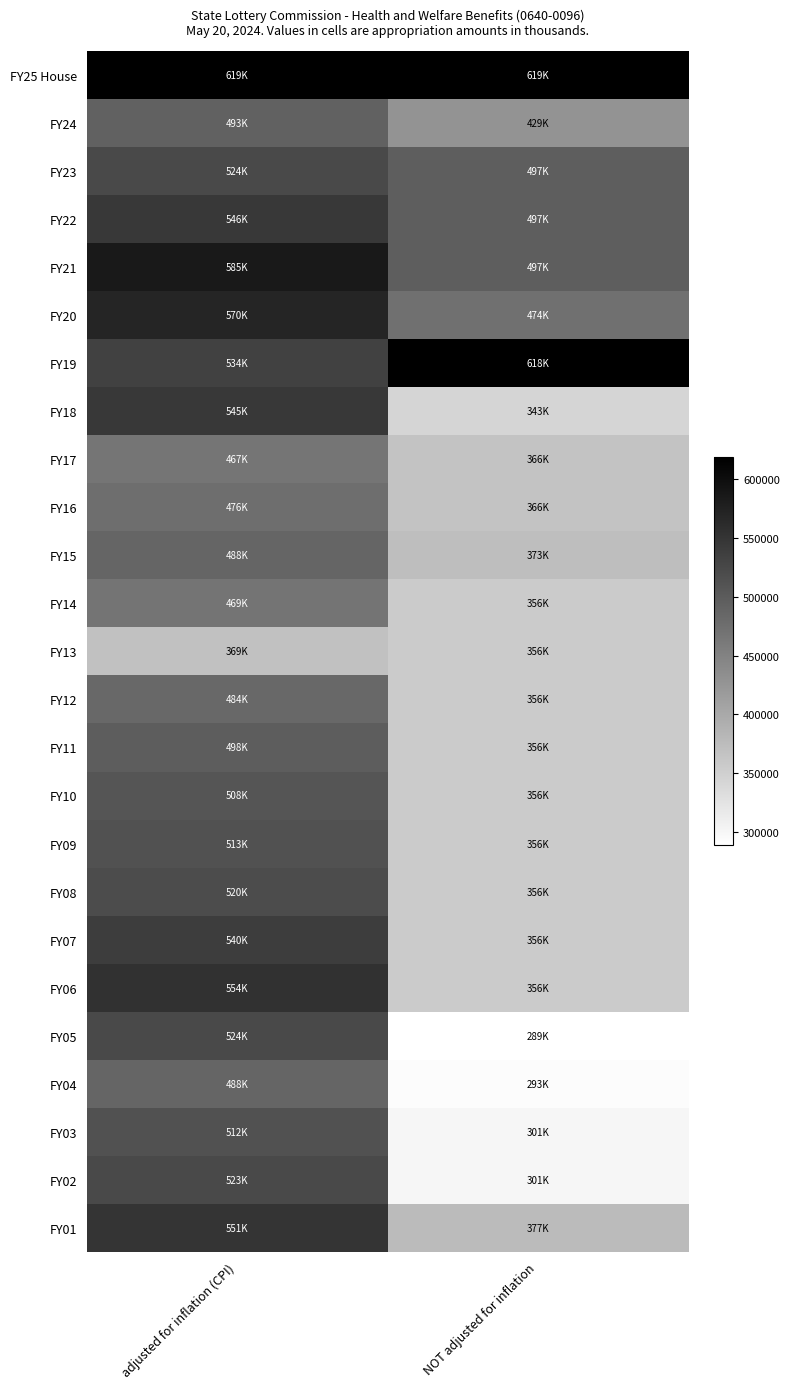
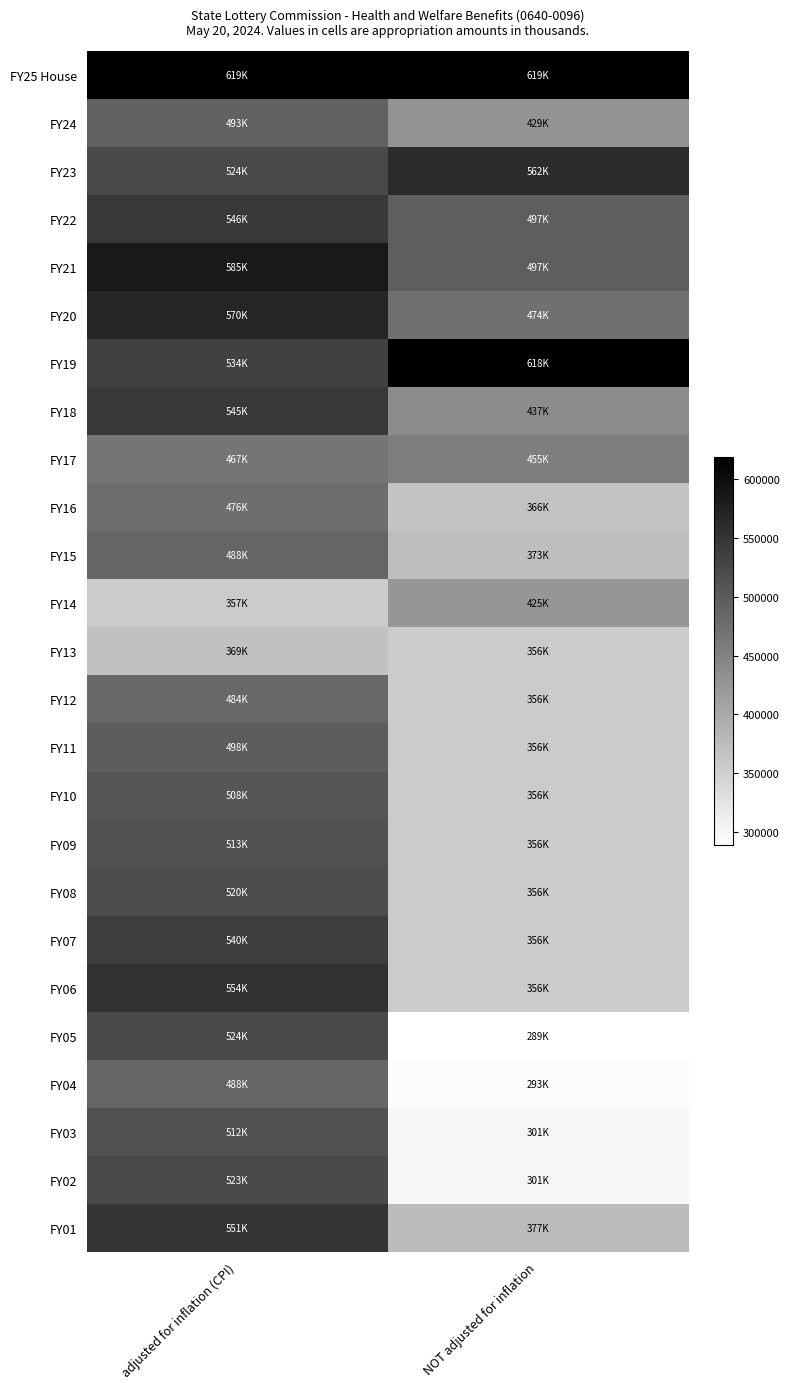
  {
    "FY25 House": {
      "adjusted for inflation (CPI)": "619K",
      "NOT adjusted for inflation": "619K"
    },
    "FY24": {
      "adjusted for inflation (CPI)": "493K",
      "NOT adjusted for inflation": "429K"
    },
    "FY23": {
      "adjusted for inflation (CPI)": "524K",
-     "NOT adjusted for inflation": "497K"
+     "NOT adjusted for inflation": "562K"
    },
    "FY22": {
      "adjusted for inflation (CPI)": "546K",
      "NOT adjusted for inflation": "497K"
    },
    "FY21": {
      "adjusted for inflation (CPI)": "585K",
      "NOT adjusted for inflation": "497K"
    },
    "FY20": {
      "adjusted for inflation (CPI)": "570K",
      "NOT adjusted for inflation": "474K"
    },
    "FY19": {
      "adjusted for inflation (CPI)": "534K",
      "NOT adjusted for inflation": "618K"
    },
    "FY18": {
      "adjusted for inflation (CPI)": "545K",
-     "NOT adjusted for inflation": "343K"
+     "NOT adjusted for inflation": "437K"
    },
    "FY17": {
      "adjusted for inflation (CPI)": "467K",
-     "NOT adjusted for inflation": "366K"
+     "NOT adjusted for inflation": "455K"
    },
    "FY16": {
      "adjusted for inflation (CPI)": "476K",
      "NOT adjusted for inflation": "366K"
    },
    "FY15": {
      "adjusted for inflation (CPI)": "488K",
      "NOT adjusted for inflation": "373K"
    },
    "FY14": {
-     "adjusted for inflation (CPI)": "469K",
-     "NOT adjusted for inflation": "356K"
+     "adjusted for inflation (CPI)": "357K",
+     "NOT adjusted for inflation": "425K"
    },
    "FY13": {
      "adjusted for inflation (CPI)": "369K",
      "NOT adjusted for inflation": "356K"
    },
    "FY12": {
      "adjusted for inflation (CPI)": "484K",
      "NOT adjusted for inflation": "356K"
    },
    "FY11": {
      "adjusted for inflation (CPI)": "498K",
      "NOT adjusted for inflation": "356K"
    },
    "FY10": {
      "adjusted for inflation (CPI)": "508K",
      "NOT adjusted for inflation": "356K"
    },
    "FY09": {
      "adjusted for inflation (CPI)": "513K",
      "NOT adjusted for inflation": "356K"
    },
    "FY08": {
      "adjusted for inflation (CPI)": "520K",
      "NOT adjusted for inflation": "356K"
    },
    "FY07": {
      "adjusted for inflation (CPI)": "540K",
      "NOT adjusted for inflation": "356K"
    },
    "FY06": {
      "adjusted for inflation (CPI)": "554K",
      "NOT adjusted for inflation": "356K"
    },
    "FY05": {
      "adjusted for inflation (CPI)": "524K",
      "NOT adjusted for inflation": "289K"
    },
    "FY04": {
      "adjusted for inflation (CPI)": "488K",
      "NOT adjusted for inflation": "293K"
    },
    "FY03": {
      "adjusted for inflation (CPI)": "512K",
      "NOT adjusted for inflation": "301K"
    },
    "FY02": {
      "adjusted for inflation (CPI)": "523K",
      "NOT adjusted for inflation": "301K"
    },
    "FY01": {
      "adjusted for inflation (CPI)": "551K",
      "NOT adjusted for inflation": "377K"
    }
  }
